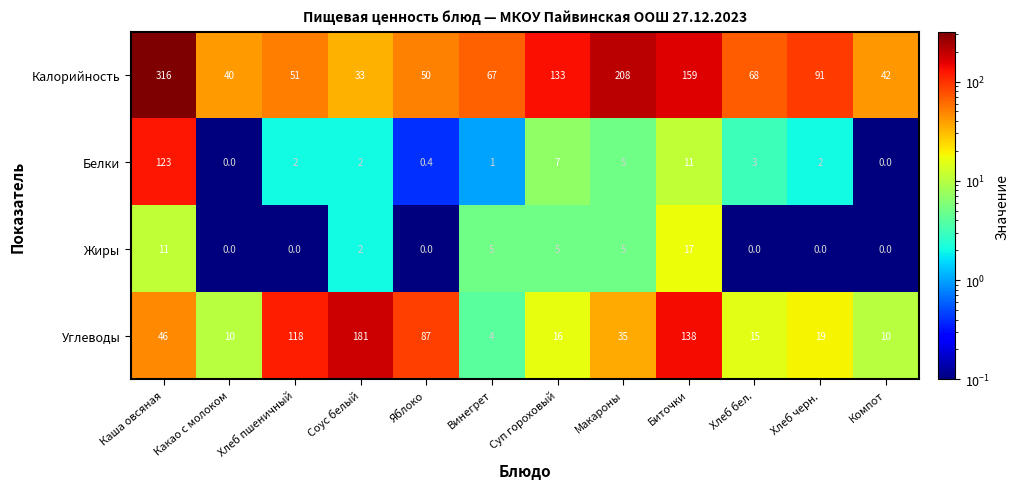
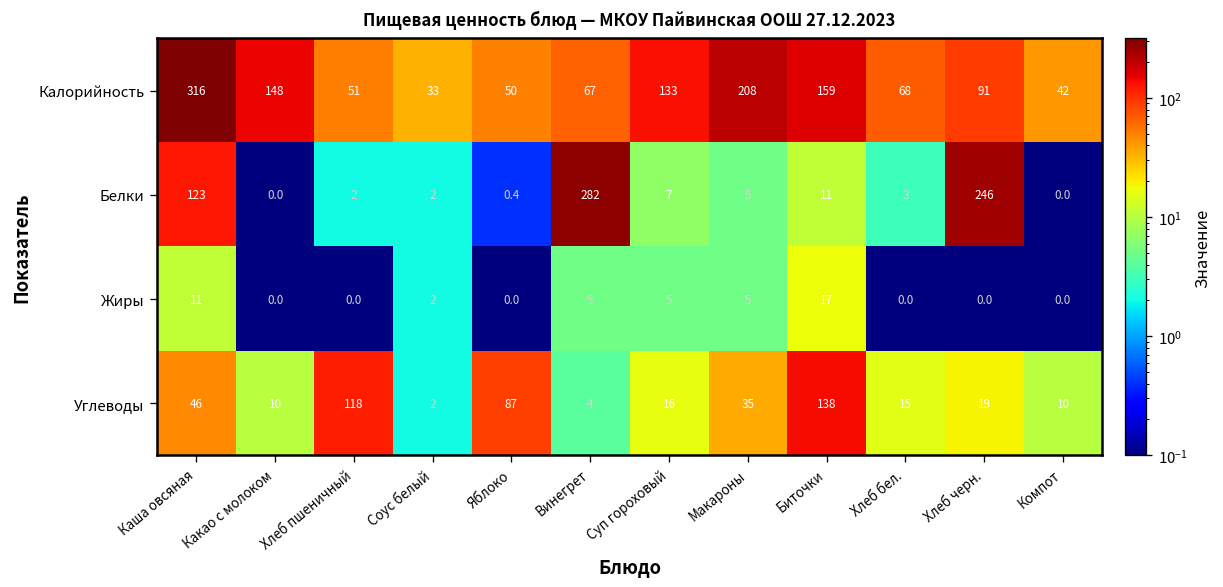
  {
    "Калорийность": {
      "Каша овсяная": 316,
-     "Какао с молоком": 40,
+     "Какао с молоком": 148,
      "Хлеб пшеничный": 51,
      "Соус белый": 33,
      "Яблоко": 50,
      "Винегрет": 67,
      "Суп гороховый": 133,
      "Макароны": 208,
      "Биточки": 159,
      "Хлеб бел.": 68,
      "Хлеб черн.": 91,
      "Компот": 42
    },
    "Белки": {
      "Каша овсяная": 123,
      "Какао с молоком": 0.0,
      "Хлеб пшеничный": 2,
      "Соус белый": 2,
      "Яблоко": 0.4,
-     "Винегрет": 1,
+     "Винегрет": 282,
      "Суп гороховый": 7,
      "Макароны": 5,
      "Биточки": 11,
      "Хлеб бел.": 3,
-     "Хлеб черн.": 2,
+     "Хлеб черн.": 246,
      "Компот": 0.0
    },
    "Жиры": {
      "Каша овсяная": 11,
      "Какао с молоком": 0.0,
      "Хлеб пшеничный": 0.0,
      "Соус белый": 2,
      "Яблоко": 0.0,
      "Винегрет": 5,
      "Суп гороховый": 5,
      "Макароны": 5,
      "Биточки": 17,
      "Хлеб бел.": 0.0,
      "Хлеб черн.": 0.0,
      "Компот": 0.0
    },
    "Углеводы": {
      "Каша овсяная": 46,
      "Какао с молоком": 10,
      "Хлеб пшеничный": 118,
-     "Соус белый": 181,
+     "Соус белый": 2,
      "Яблоко": 87,
      "Винегрет": 4,
      "Суп гороховый": 16,
      "Макароны": 35,
      "Биточки": 138,
      "Хлеб бел.": 15,
      "Хлеб черн.": 19,
      "Компот": 10
    }
  }
